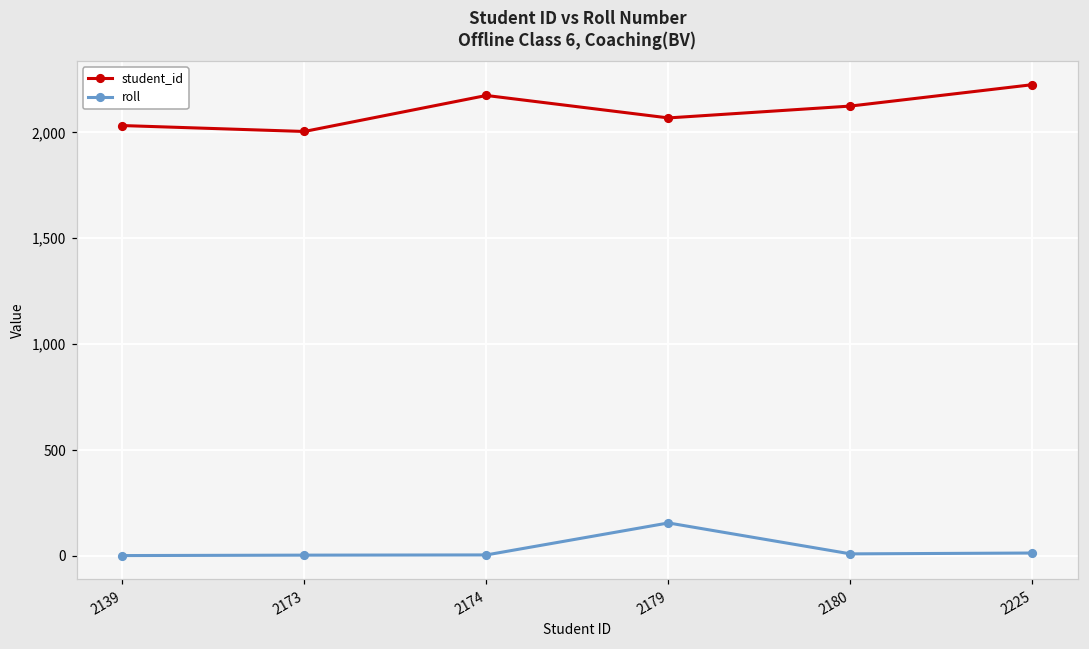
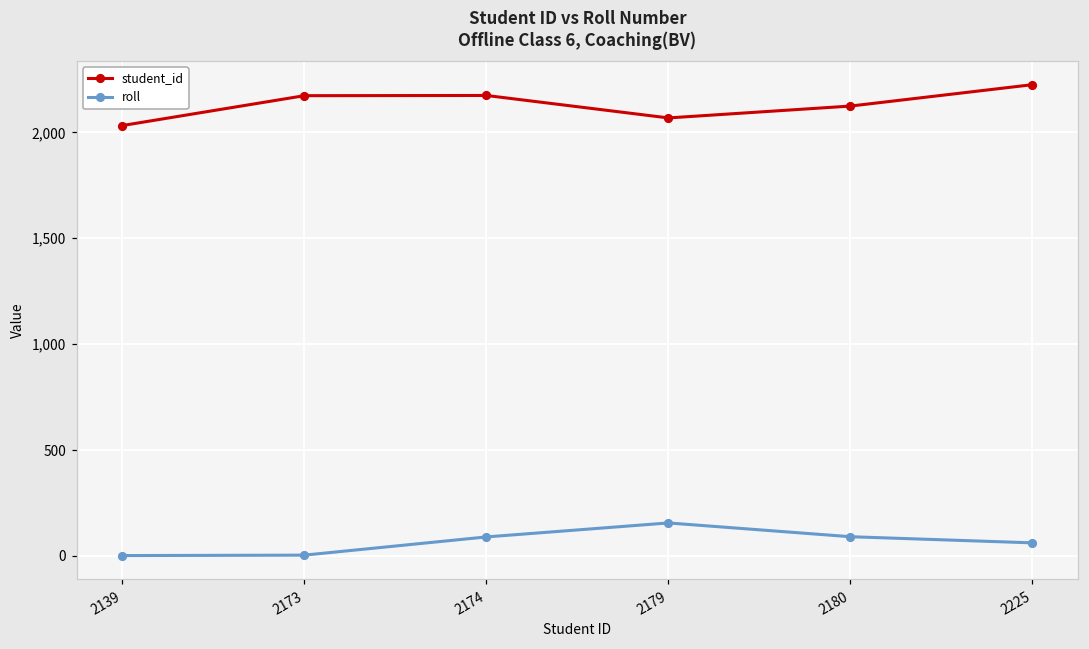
  {
    "student_id": {
      "2139": "2,030",
-     "2173": "2,000",
+     "2173": "2,170",
      "2174": "2,170",
      "2179": "2,070",
      "2180": "2,120",
      "2225": "2,230"
    },
    "roll": {
      "2139": "0",
      "2173": "0",
-     "2174": "10",
+     "2174": "90",
      "2179": "160",
-     "2180": "10",
-     "2225": "10"
+     "2180": "90",
+     "2225": "60"
    }
  }
